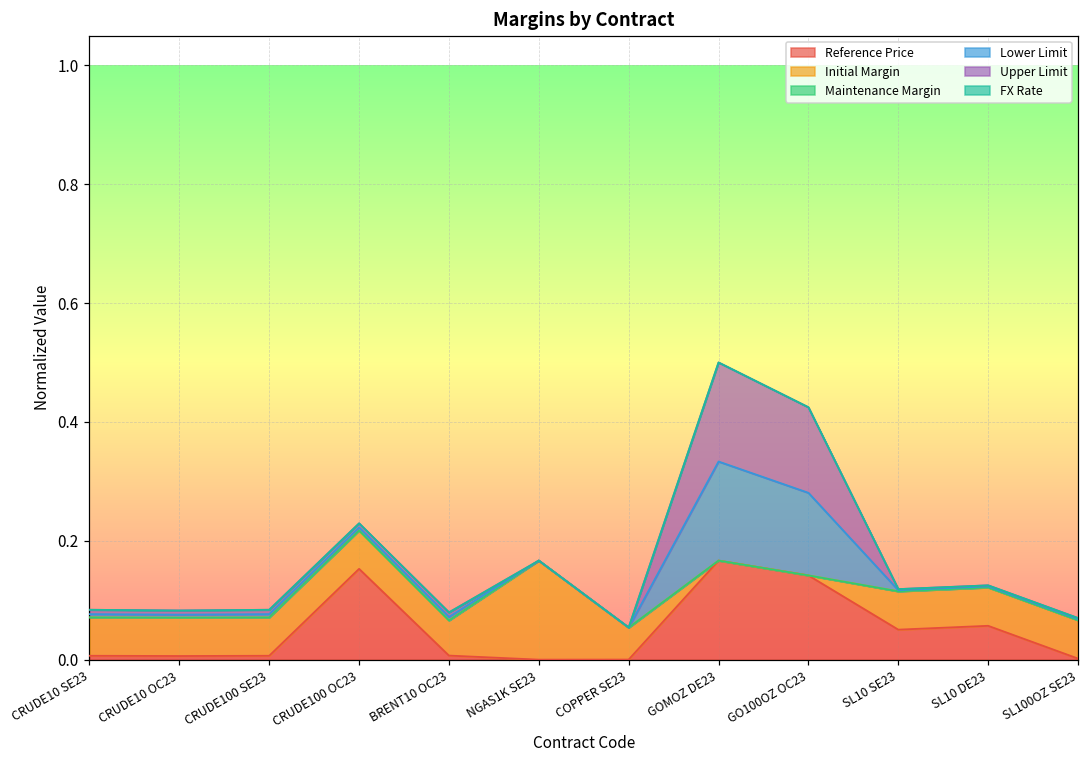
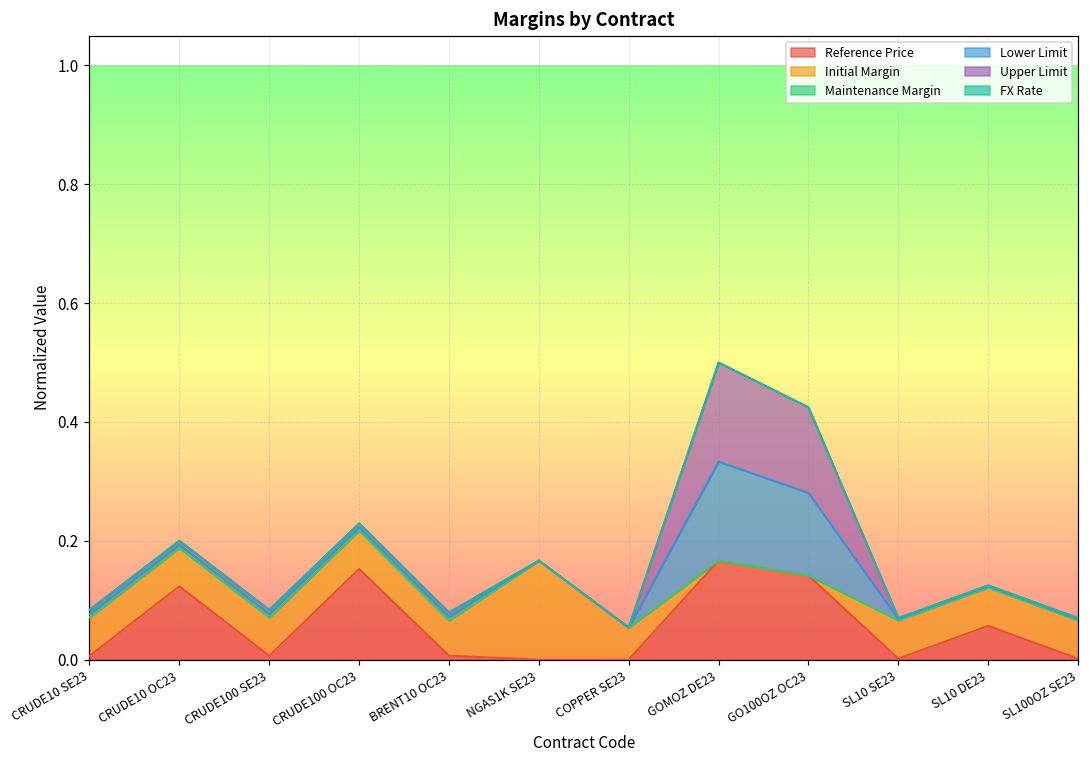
  {
    "Reference Price": {
      "CRUDE10 SE23": 0.01,
-     "CRUDE10 OC23": 0.01,
+     "CRUDE10 OC23": 0.12,
      "CRUDE100 SE23": 0.01,
      "CRUDE100 OC23": 0.15,
      "BRENT10 OC23": 0.01,
      "NGAS1K SE23": 0.00,
      "COPPER SE23": 0.00,
-     "SL10 SE23": 0.05,
+     "SL10 SE23": 0.00,
      "SL10 DE23": 0.06,
      "SL100OZ SE23": 0.00
    },
    "Lower Limit": {
      "CRUDE10 SE23": 0.01,
      "CRUDE10 OC23": 0.01,
      "CRUDE100 SE23": 0.01,
      "CRUDE100 OC23": 0.01,
      "BRENT10 OC23": 0.01,
      "GOMOZ DE23": 0.17,
      "GO100OZ OC23": 0.14
    }
  }
